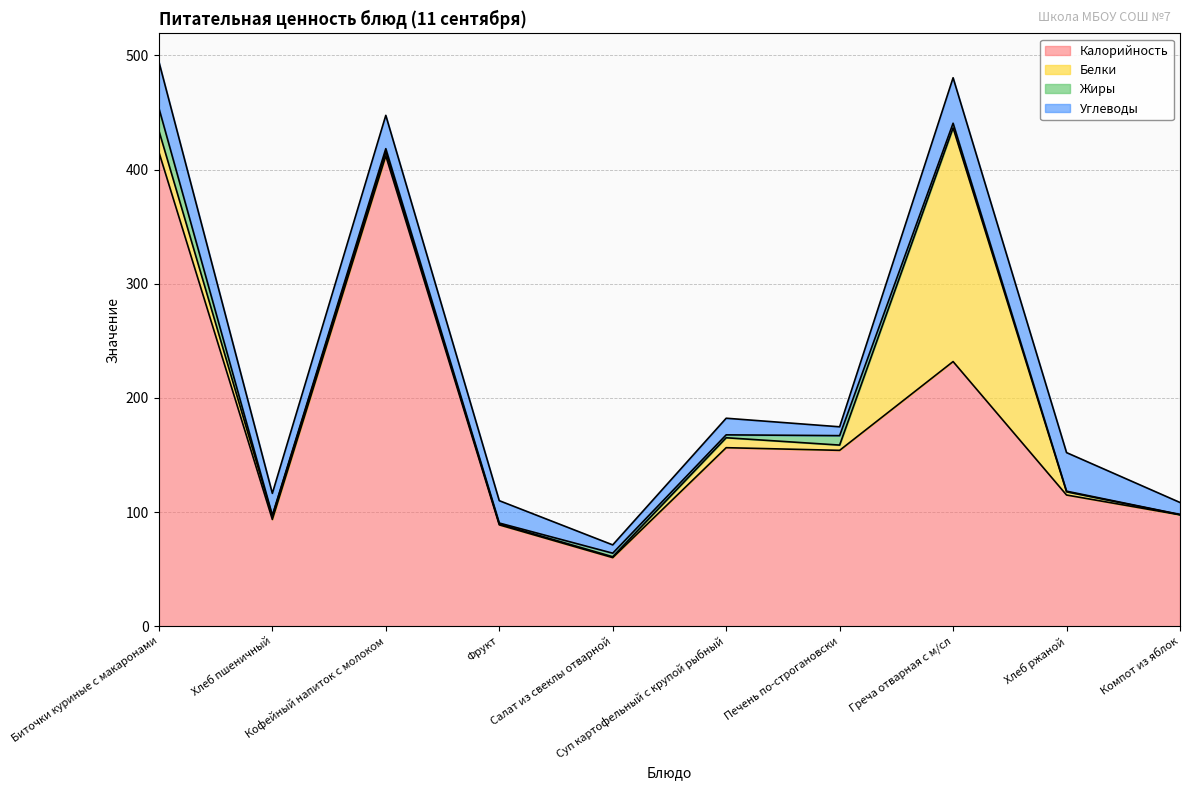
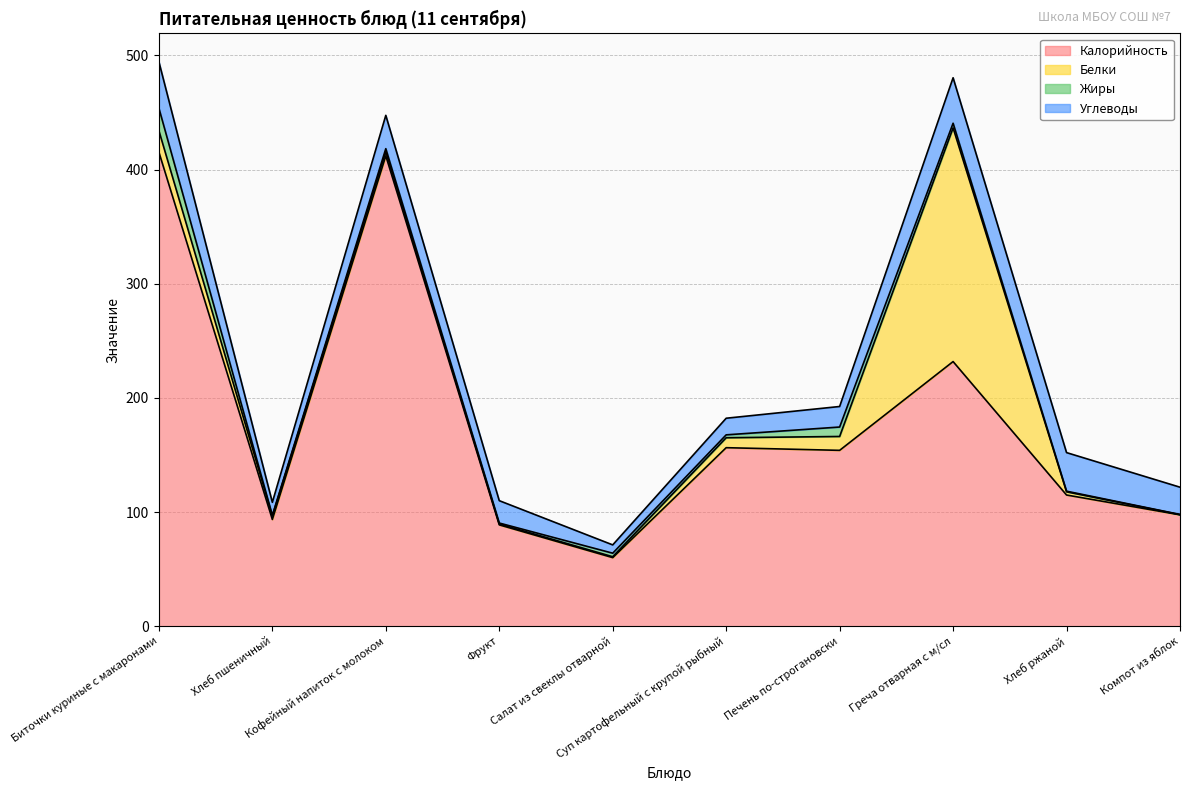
  {
    "Калорийность": {
      "Биточки куриные c макаронами": 415,
      "Хлеб пшеничный": 94,
      "Кофейный напиток с молоком": 412,
      "Суп картофельный с крупой рыбный": 156,
      "Печень по-строгановски": 154,
      "Греча отварная с м/сл": 232,
      "Хлеб ржаной": 115
    },
    "Белки": {
      "Биточки куриные c макаронами": 19,
      "Кофейный напиток с молоком": 4,
      "Суп картофельный с крупой рыбный": 9,
-     "Печень по-строгановски": 5,
+     "Печень по-строгановски": 12,
      "Греча отварная с м/сл": 205
    },
    "Жиры": {
      "Биточки куриные c макаронами": 20,
      "Кофейный напиток с молоком": 3,
      "Салат из свеклы отварной": 3,
      "Суп картофельный с крупой рыбный": 3,
      "Печень по-строгановски": 8,
      "Греча отварная с м/сл": 4
    },
    "Углеводы": {
      "Биточки куриные c макаронами": 41,
-     "Хлеб пшеничный": 19,
+     "Хлеб пшеничный": 11,
      "Кофейный напиток с молоком": 29,
      "Фрукт": 20,
      "Салат из свеклы отварной": 7,
      "Суп картофельный с крупой рыбный": 15,
-     "Печень по-строгановски": 8,
+     "Печень по-строгановски": 18,
      "Греча отварная с м/сл": 40,
      "Хлеб ржаной": 34,
-     "Компот из яблок": 10
+     "Компот из яблок": 24
    }
  }
